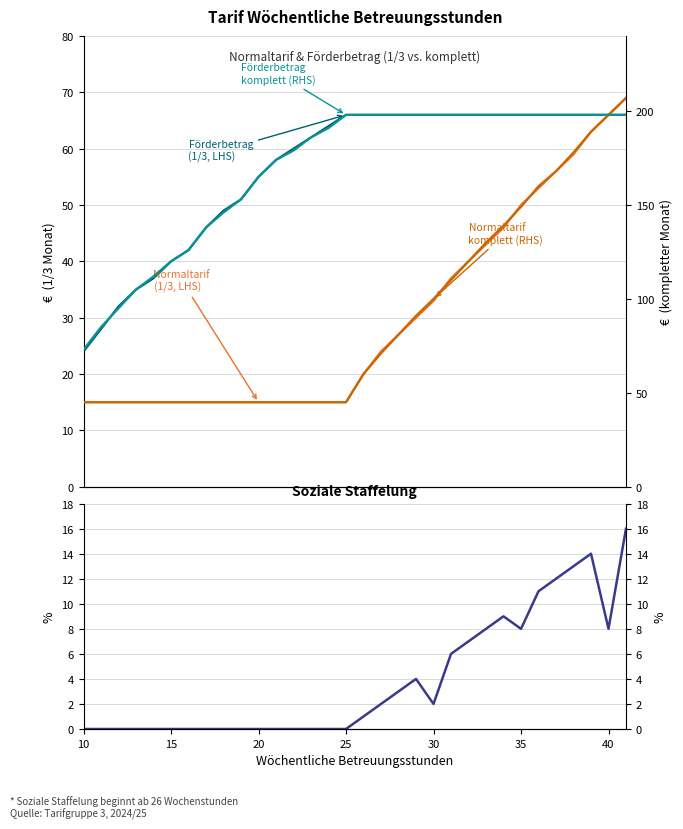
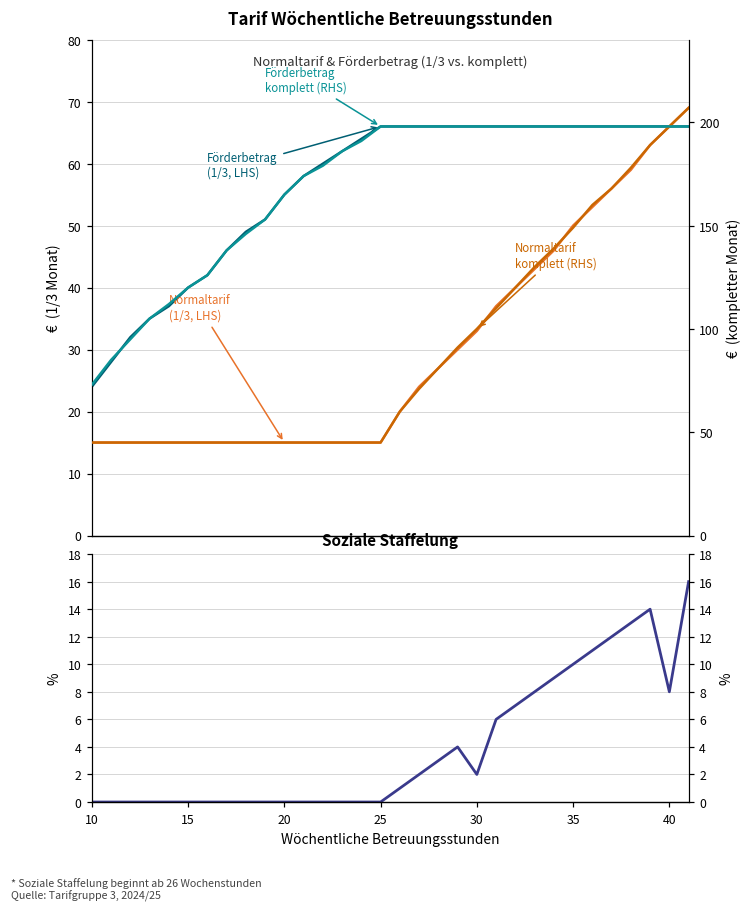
  {
    "Soziale Staffelung": {
      "10": 0,
      "15": 0,
      "20": 0,
      "25": 0,
      "30": 2,
-     "35": 8,
+     "35": 10,
      "40": 8
    }
  }
